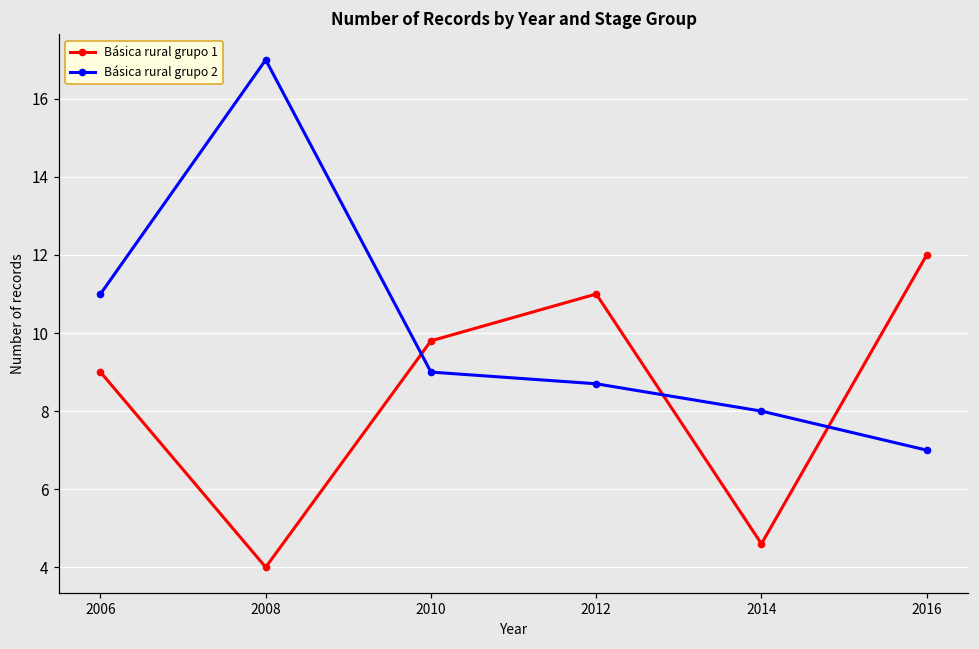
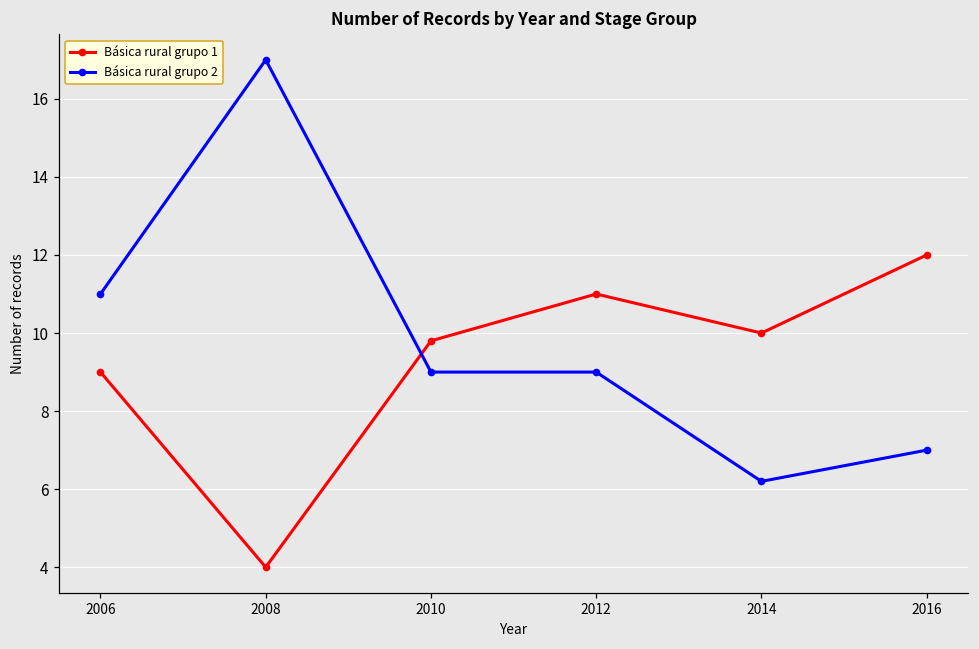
  {
    "Básica rural grupo 1": {
      "2006": 9.0,
      "2008": 4.0,
      "2010": 9.8,
      "2012": 11.0,
-     "2014": 4.6,
+     "2014": 10.0,
      "2016": 12.0
    },
    "Básica rural grupo 2": {
      "2006": 11.0,
      "2008": 17.0,
      "2010": 9.0,
-     "2012": 8.7,
-     "2014": 8.0,
+     "2012": 9.0,
+     "2014": 6.2,
      "2016": 7.0
    }
  }
